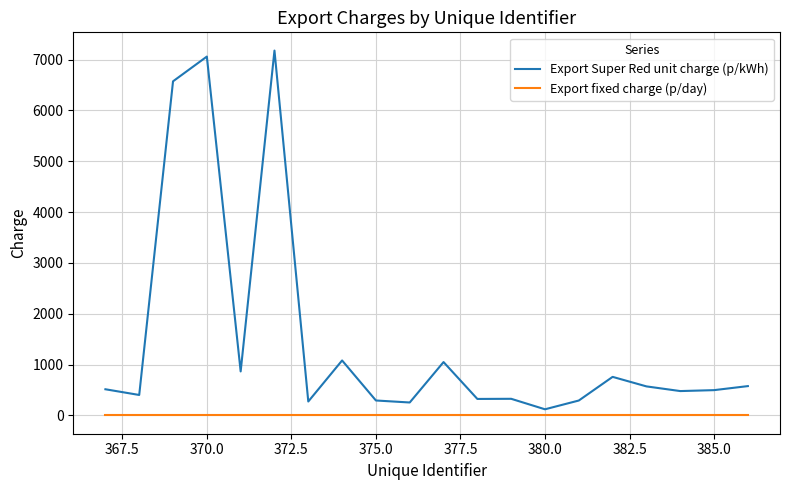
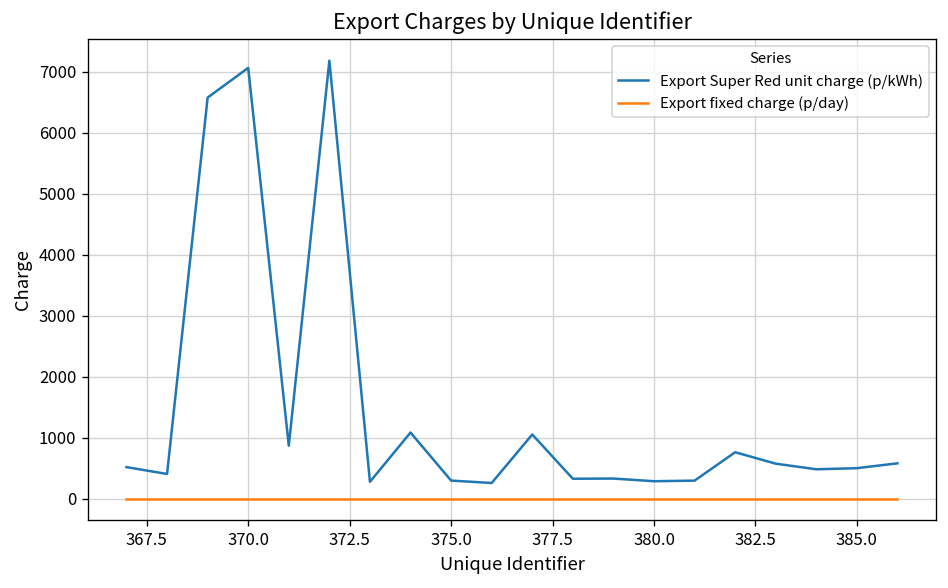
  {
    "Export Super Red unit charge (p/kWh)": {
      "370.0": 7100,
      "375.0": 300,
-     "380.0": 100,
+     "380.0": 300,
      "385.0": 500
    },
    "Export fixed charge (p/day)": {
      "370.0": 0,
      "375.0": 0,
      "380.0": 0,
      "385.0": 0
    }
  }
